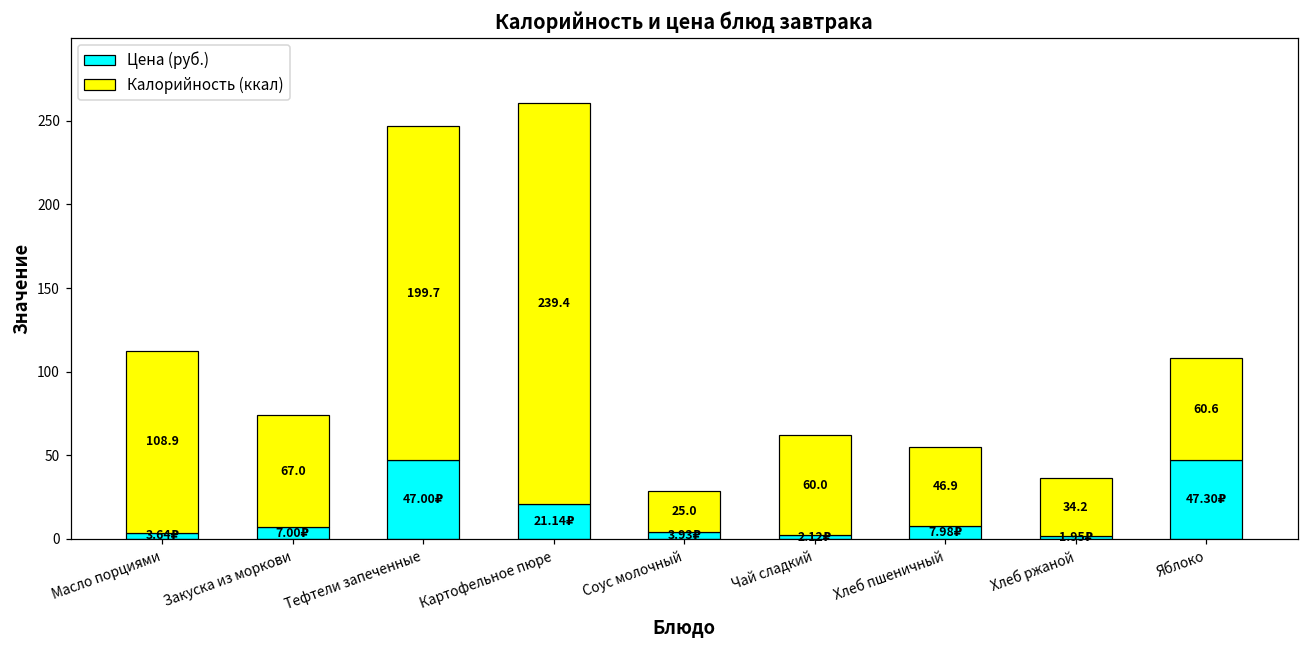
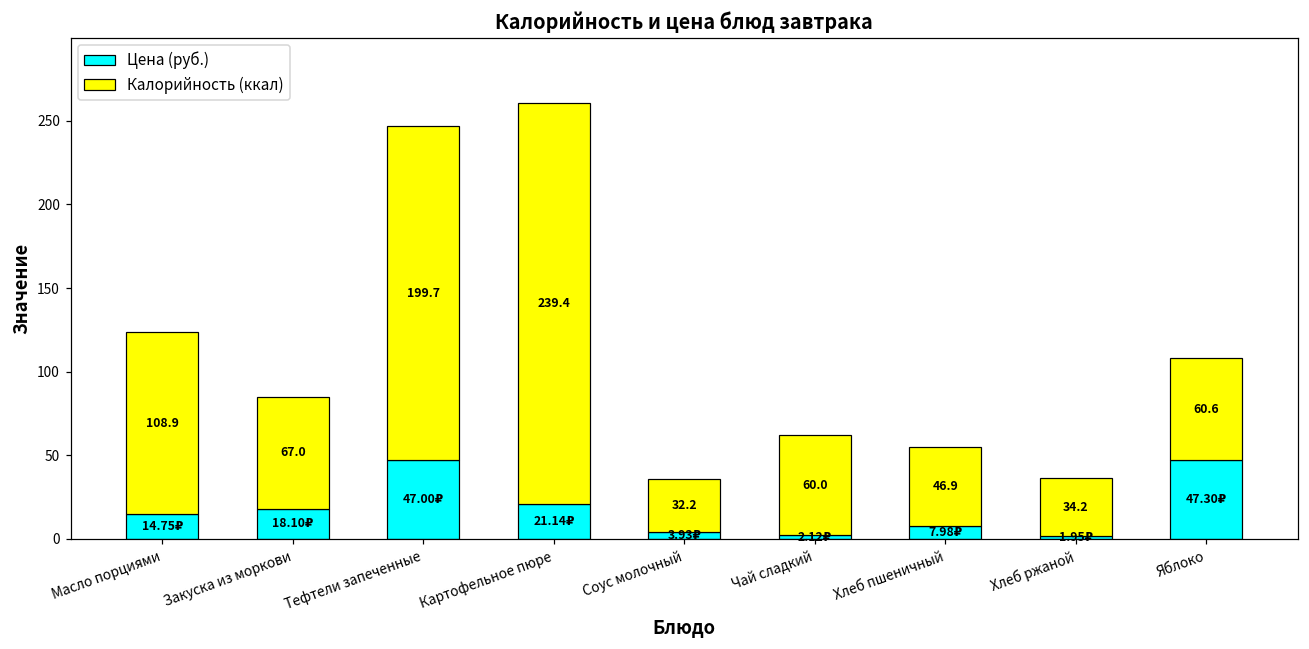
  {
    "Цена (руб.)": {
-     "Масло порциями": "3.64₽",
-     "Закуска из моркови": "7.00₽",
+     "Масло порциями": "14.75₽",
+     "Закуска из моркови": "18.10₽",
      "Тефтели запеченные": "47.00₽",
      "Картофельное пюре": "21.14₽",
      "Соус молочный": "3.93₽",
      "Чай сладкий": "2.12₽",
      "Хлеб пшеничный": "7.98₽",
      "Хлеб ржаной": "1.95₽",
      "Яблоко": "47.30₽"
    },
    "Калорийность (ккал)": {
      "Масло порциями": "108.9",
      "Закуска из моркови": "67.0",
      "Тефтели запеченные": "199.7",
      "Картофельное пюре": "239.4",
-     "Соус молочный": "25.0",
+     "Соус молочный": "32.2",
      "Чай сладкий": "60.0",
      "Хлеб пшеничный": "46.9",
      "Хлеб ржаной": "34.2",
      "Яблоко": "60.6"
    }
  }
